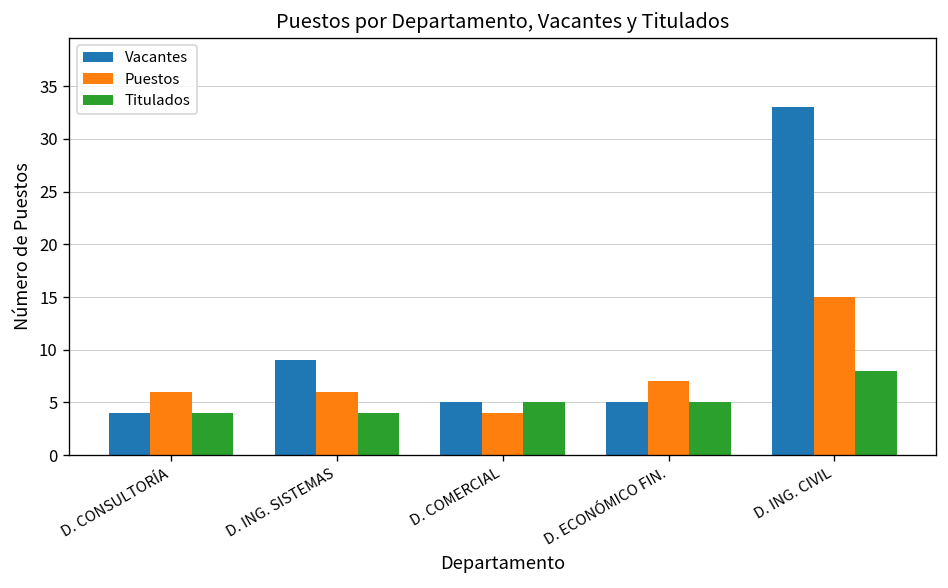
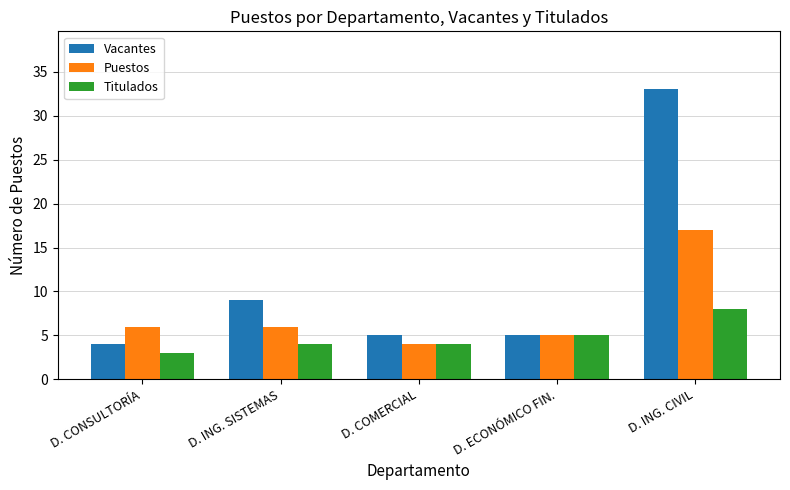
  {
    "Vacantes": {
      "D. CONSULTORÍA": 4,
      "D. ING. SISTEMAS": 9,
      "D. COMERCIAL": 5,
      "D. ECONÓMICO FIN.": 5,
      "D. ING. CIVIL": 33
    },
    "Puestos": {
      "D. CONSULTORÍA": 6,
      "D. ING. SISTEMAS": 6,
      "D. COMERCIAL": 4,
-     "D. ECONÓMICO FIN.": 7,
-     "D. ING. CIVIL": 15
+     "D. ECONÓMICO FIN.": 5,
+     "D. ING. CIVIL": 17
    },
    "Titulados": {
-     "D. CONSULTORÍA": 4,
+     "D. CONSULTORÍA": 3,
      "D. ING. SISTEMAS": 4,
-     "D. COMERCIAL": 5,
+     "D. COMERCIAL": 4,
      "D. ECONÓMICO FIN.": 5,
      "D. ING. CIVIL": 8
    }
  }
